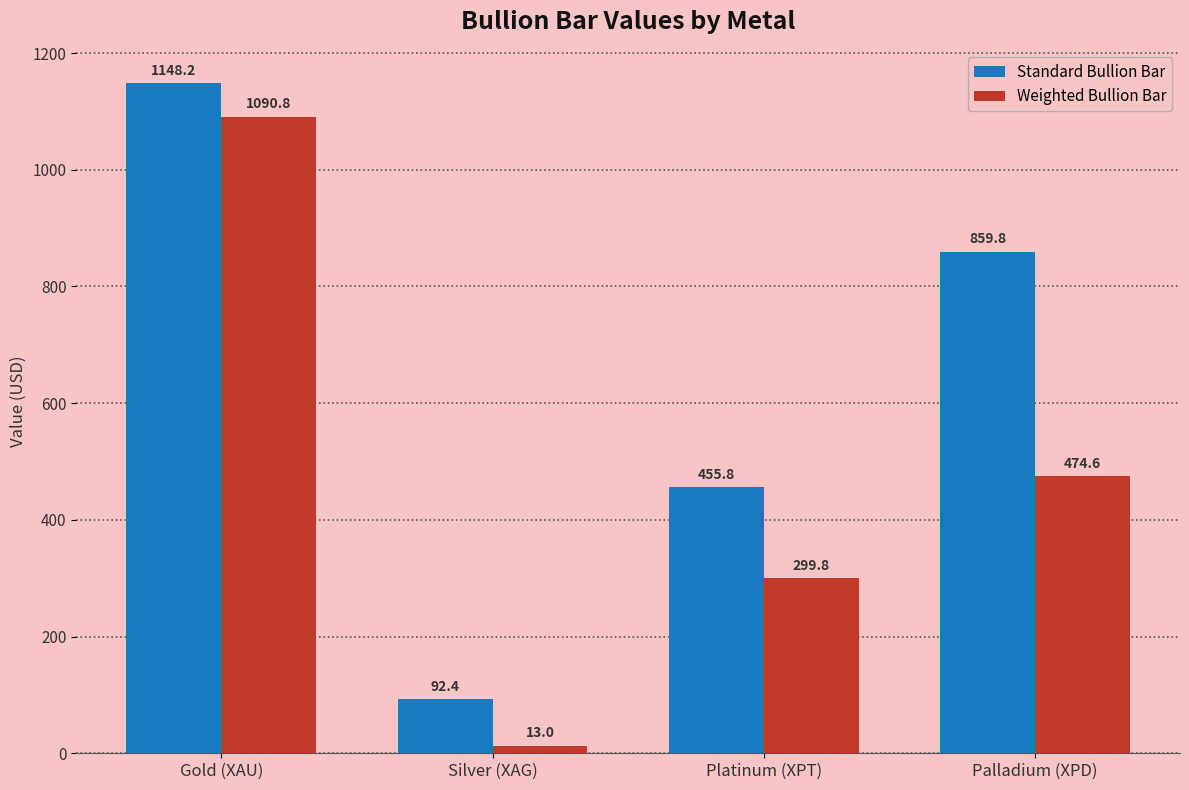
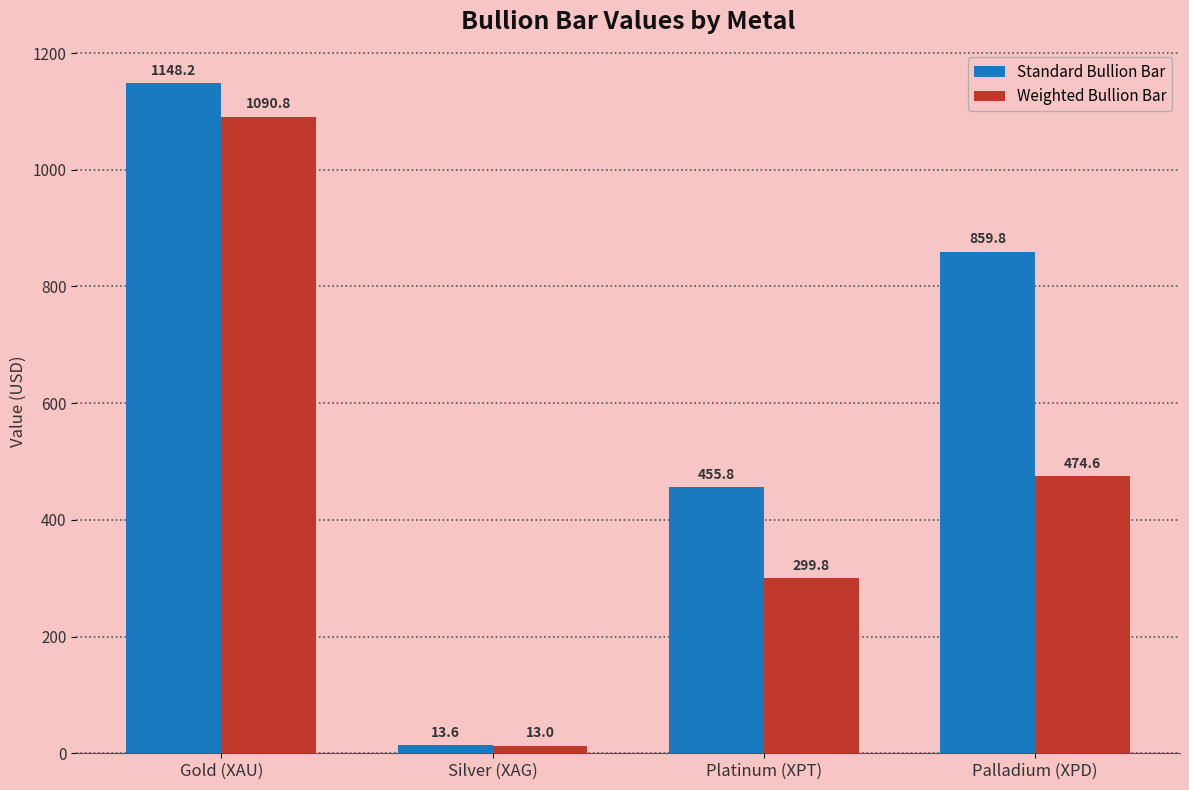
  {
    "Standard Bullion Bar": {
      "Gold (XAU)": 1148.2,
-     "Silver (XAG)": 92.4,
+     "Silver (XAG)": 13.6,
      "Platinum (XPT)": 455.8,
      "Palladium (XPD)": 859.8
    },
    "Weighted Bullion Bar": {
      "Gold (XAU)": 1090.8,
      "Silver (XAG)": 13.0,
      "Platinum (XPT)": 299.8,
      "Palladium (XPD)": 474.6
    }
  }
